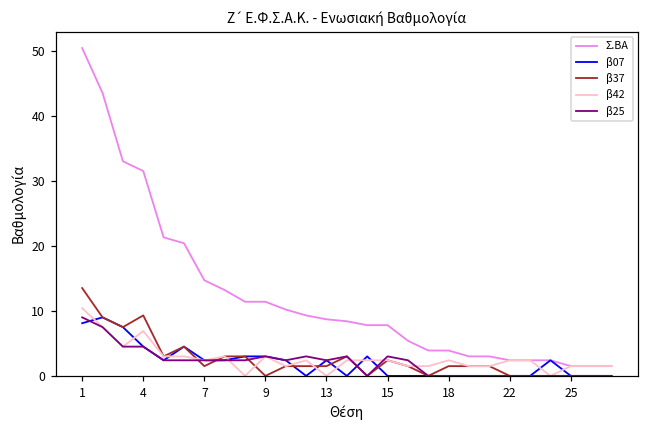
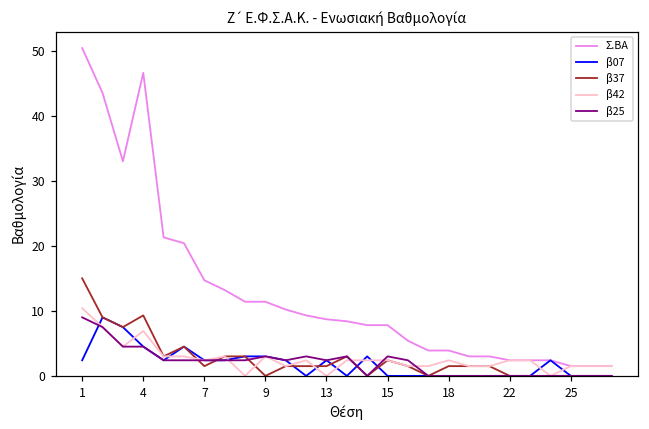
  {
    "Σ.ΒΑ": {
      "1": 50,
-     "4": 32,
+     "4": 47,
      "7": 15,
      "13": 9
    },
    "β07": {
-     "1": 8
+     "1": 2
    },
    "β37": {
-     "1": 14,
+     "1": 15,
      "4": 9,
      "7": 2,
      "13": 2
    },
    "β42": {
      "1": 10,
      "4": 7,
      "13": 0
    },
    "β25": {
      "1": 9
    }
  }
